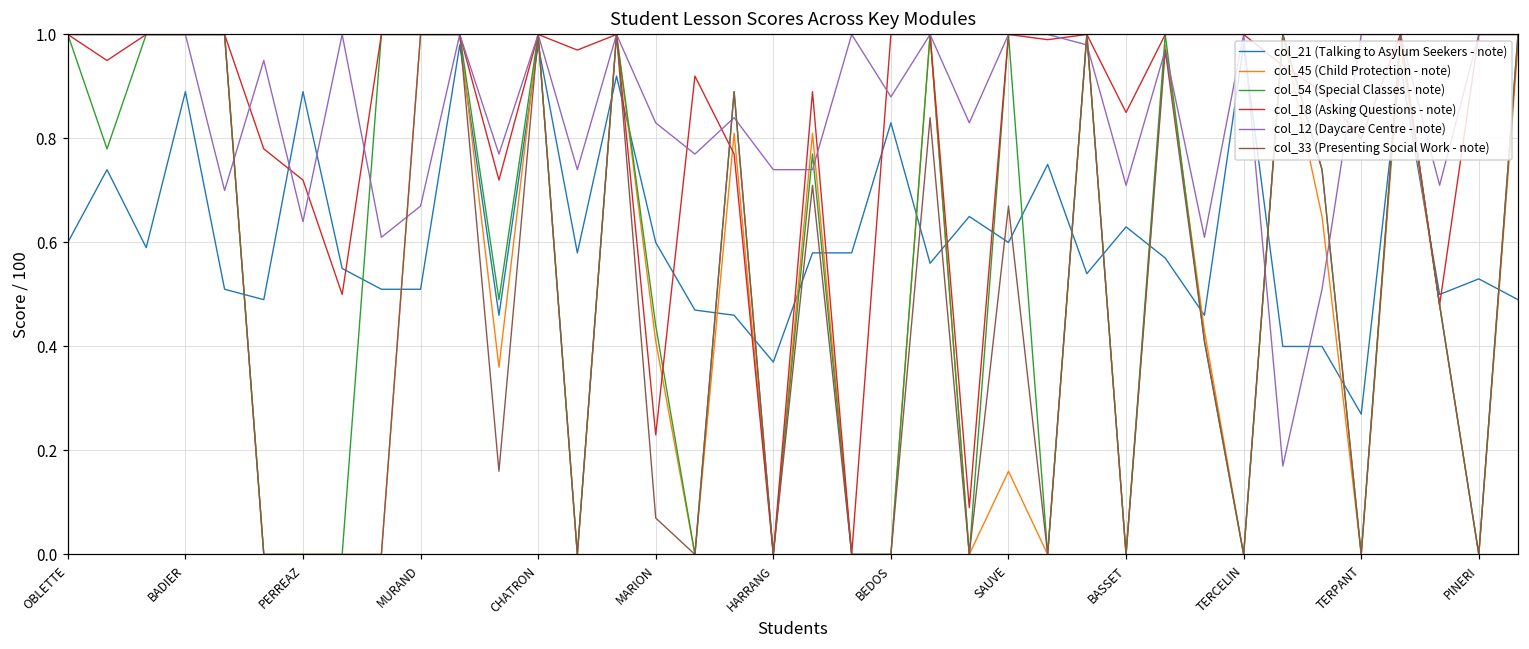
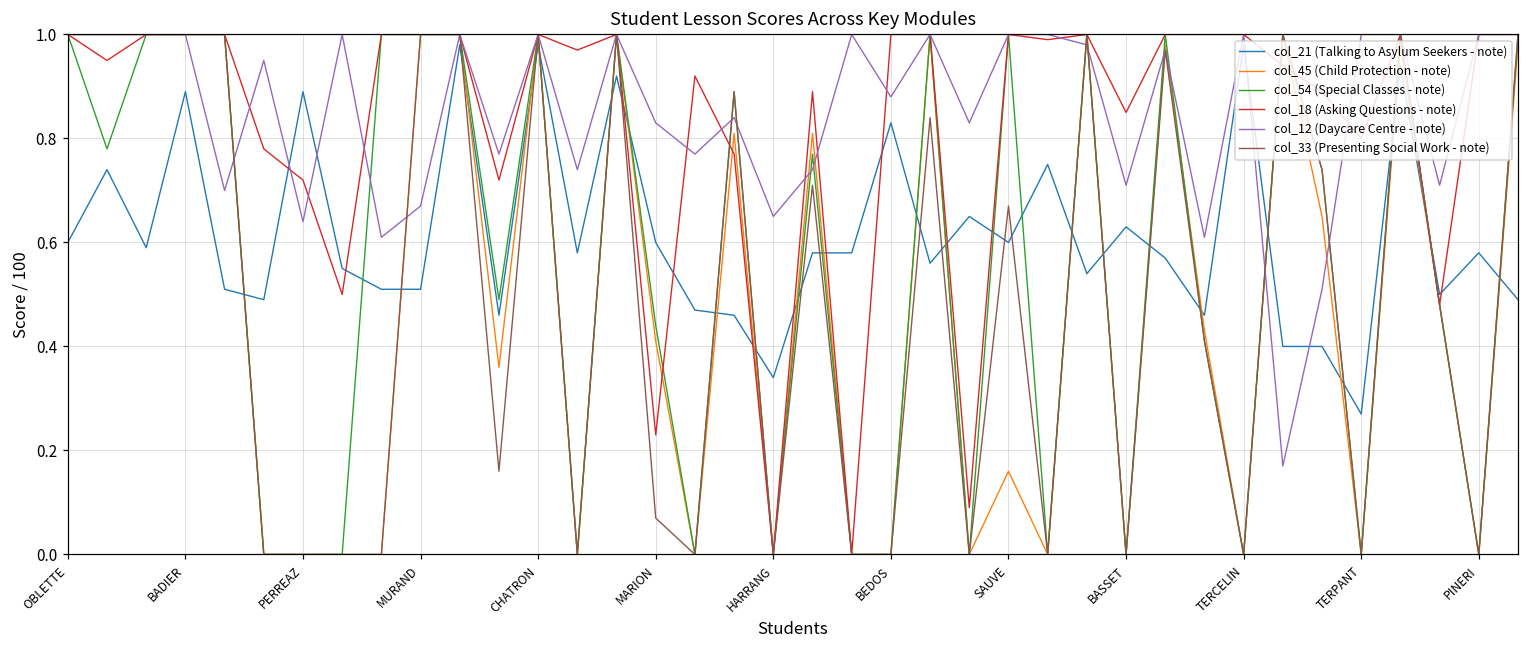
  {
    "col_21 (Talking to Asylum Seekers - note)": {
      "OBLETTE": 0.60,
      "BADIER": 0.89,
      "PERREAZ": 0.89,
      "MURAND": 0.51,
      "CHATRON": 0.98,
      "MARION": 0.60,
-     "HARRANG": 0.37,
+     "HARRANG": 0.34,
      "BEDOS": 0.83,
      "SAUVE": 0.60,
      "BASSET": 0.63,
      "TERPANT": 0.27,
-     "PINERI": 0.53
+     "PINERI": 0.58
    },
    "col_45 (Child Protection - note)": {
      "MARION": 0.41,
      "SAUVE": 0.16
    },
    "col_54 (Special Classes - note)": {
      "MARION": 0.44
    },
    "col_18 (Asking Questions - note)": {
      "PERREAZ": 0.72,
      "MARION": 0.23,
      "BEDOS": 1.00,
      "BASSET": 0.85
    },
    "col_12 (Daycare Centre - note)": {
      "PERREAZ": 0.64,
      "MURAND": 0.67,
      "MARION": 0.83,
-     "HARRANG": 0.74,
+     "HARRANG": 0.65,
      "BEDOS": 0.88,
      "BASSET": 0.71,
      "TERPANT": 1.00
    },
    "col_33 (Presenting Social Work - note)": {
      "MARION": 0.07,
      "SAUVE": 0.67
    }
  }
